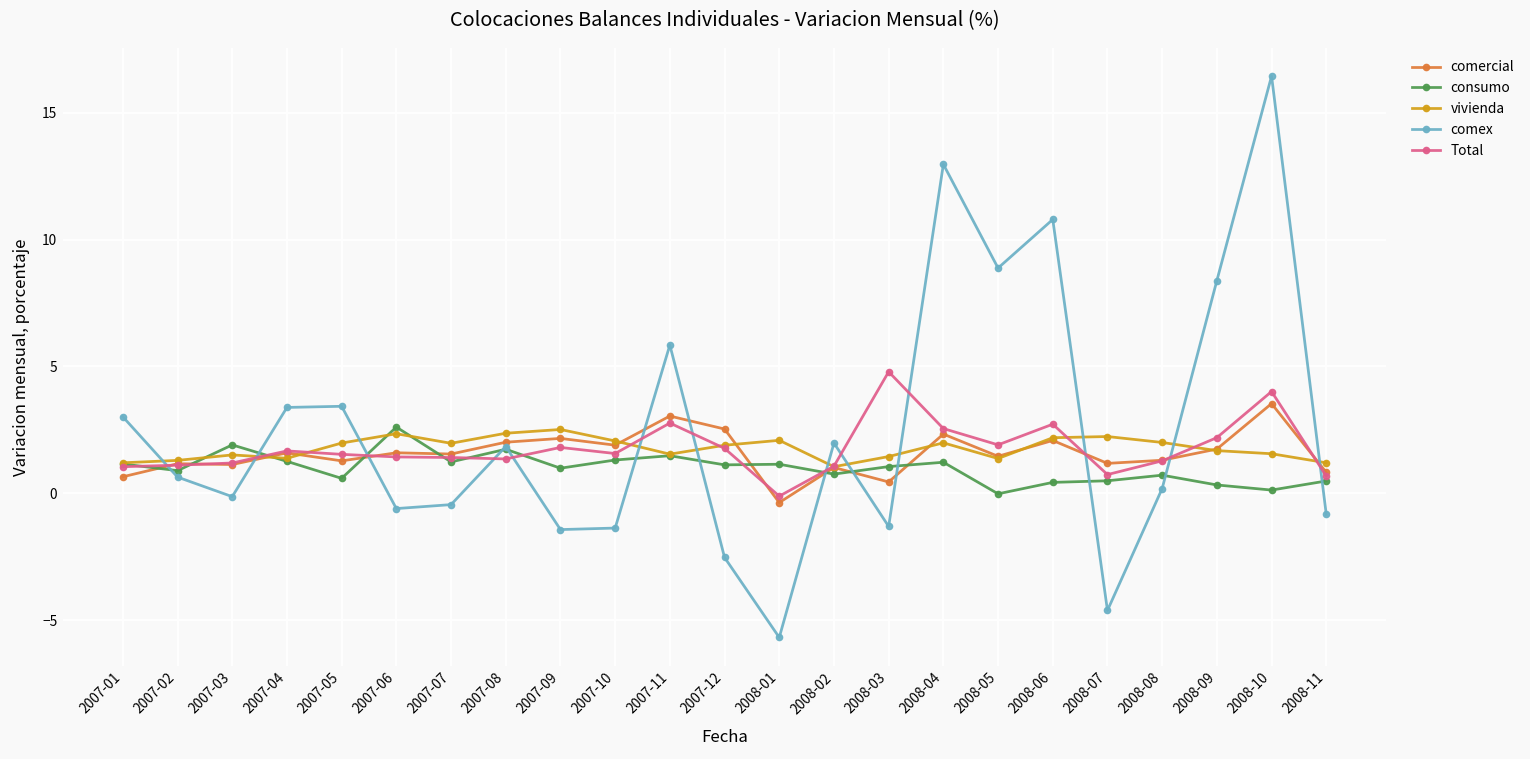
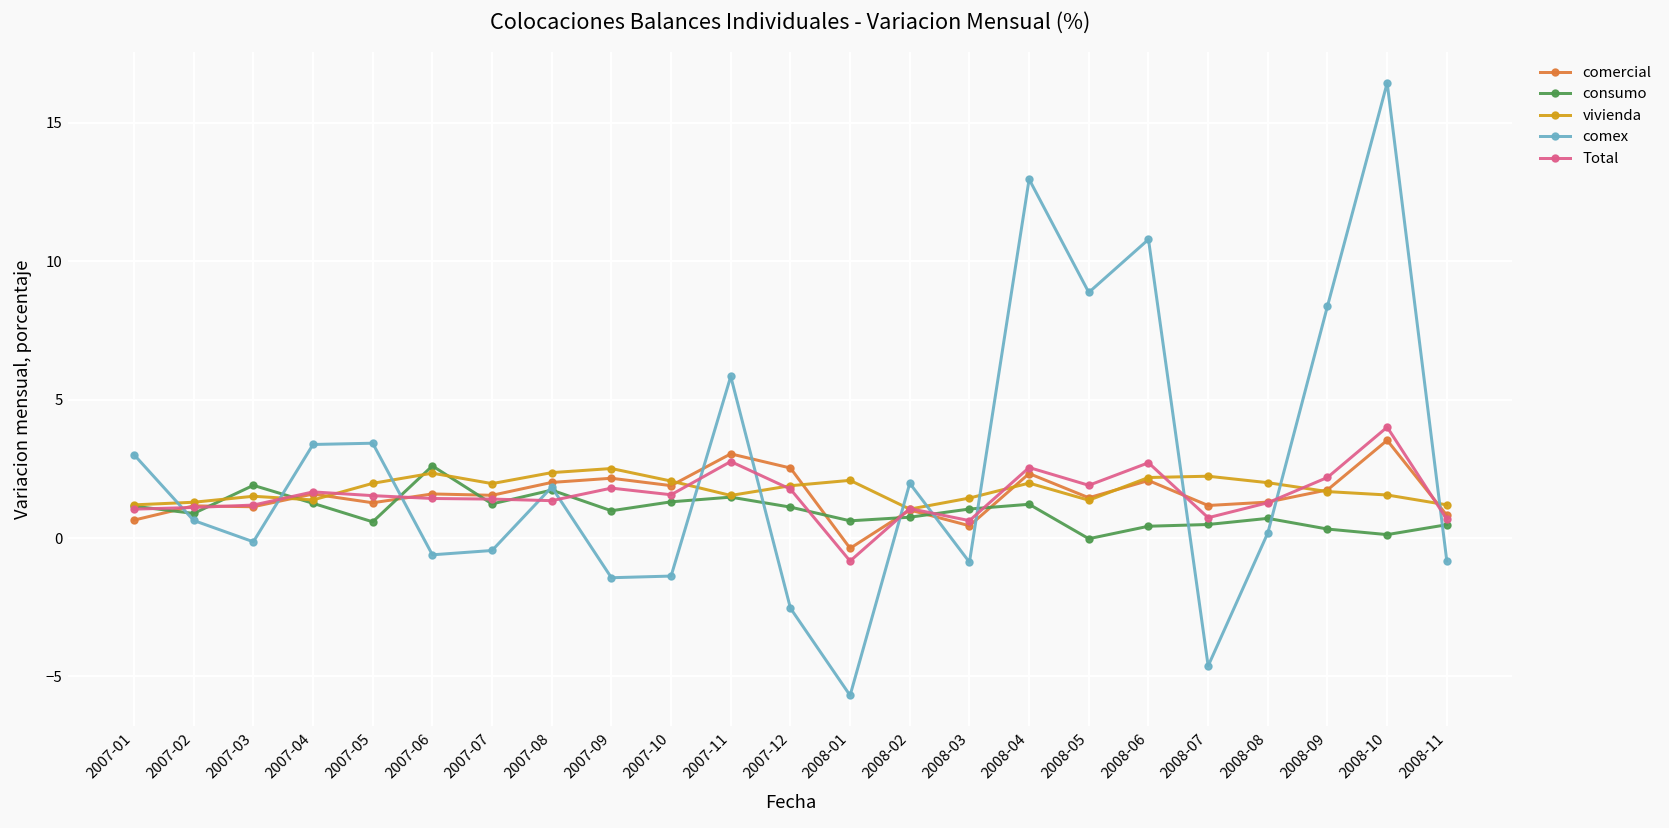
  {
    "consumo": {
      "2007-02": 0.9,
      "2007-03": 1.9,
      "2007-04": 1.3,
      "2007-05": 0.6,
      "2007-06": 2.6,
      "2007-07": 1.2,
      "2007-09": 1.0,
      "2007-10": 1.3,
      "2007-12": 1.1,
-     "2008-01": 1.1,
+     "2008-01": 0.6,
      "2008-02": 0.8,
      "2008-03": 1.0,
      "2008-04": 1.2,
      "2008-05": 0.0,
      "2008-06": 0.4,
      "2008-07": 0.5,
      "2008-08": 0.7,
      "2008-09": 0.3,
      "2008-10": 0.1,
      "2008-11": 0.5
    },
    "comex": {
      "2007-01": 3.0,
      "2007-02": 0.6,
      "2007-03": -0.1,
      "2007-04": 3.4,
      "2007-05": 3.4,
      "2007-06": -0.6,
      "2007-07": -0.5,
      "2007-09": -1.4,
      "2007-10": -1.4,
      "2007-11": 5.8,
      "2007-12": -2.5,
      "2008-01": -5.7,
      "2008-02": 2.0,
-     "2008-03": -1.3,
+     "2008-03": -0.9,
      "2008-04": 13.0,
      "2008-05": 8.9,
      "2008-06": 10.8,
      "2008-07": -4.6,
      "2008-08": 0.2,
      "2008-09": 8.4,
      "2008-10": 16.4,
      "2008-11": -0.8
    },
    "Total": {
      "2007-05": 1.5,
      "2007-06": 1.4,
      "2007-07": 1.4,
      "2007-08": 1.3,
      "2007-09": 1.8,
      "2007-10": 1.6,
      "2007-11": 2.8,
      "2007-12": 1.8,
-     "2008-01": -0.1,
-     "2008-03": 4.8,
+     "2008-01": -0.8,
+     "2008-03": 0.6,
      "2008-04": 2.5,
      "2008-05": 1.9,
      "2008-06": 2.7,
      "2008-07": 0.7,
      "2008-09": 2.2,
      "2008-10": 4.0,
      "2008-11": 0.7
    }
  }
